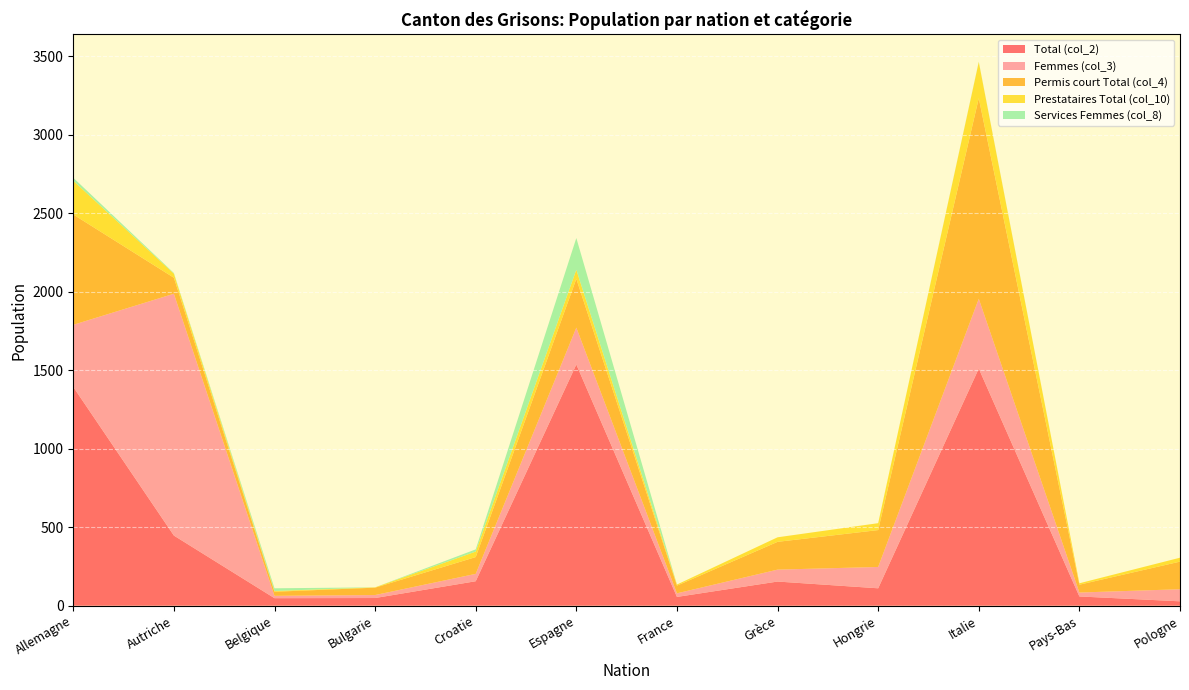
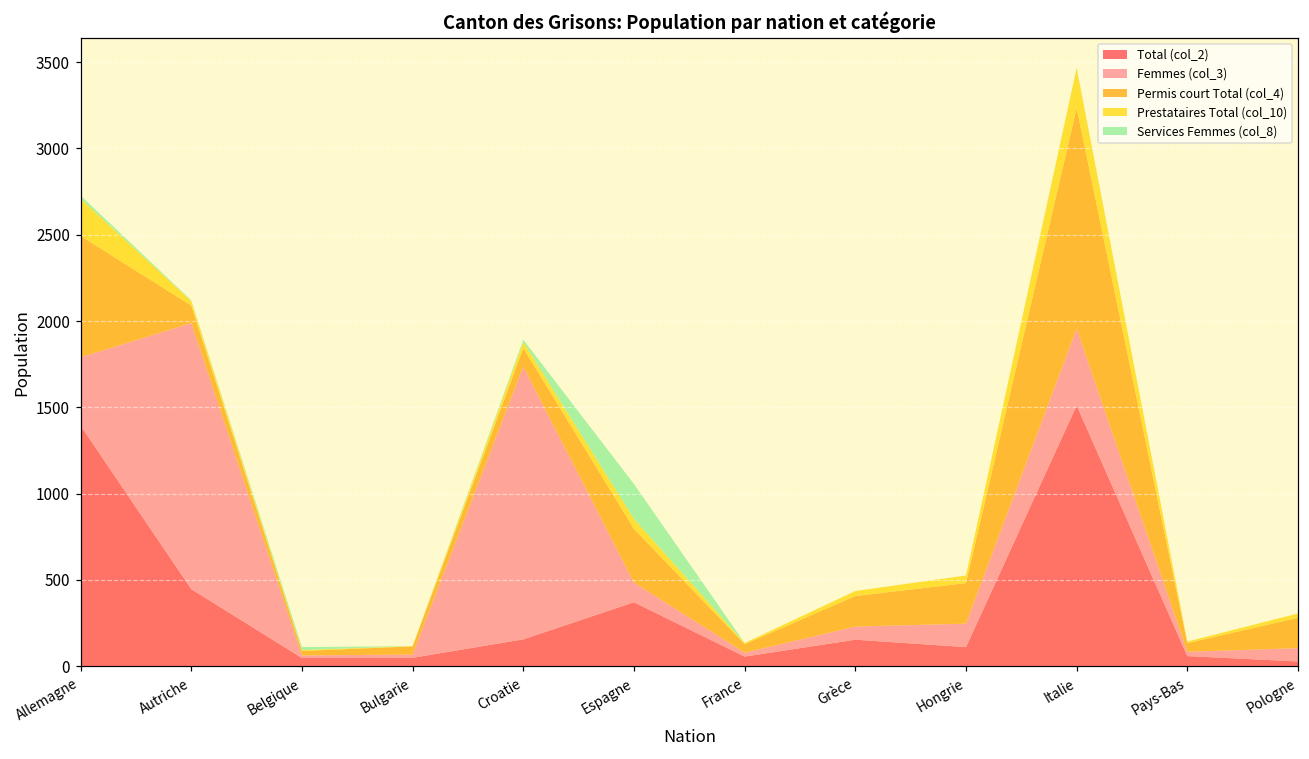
  {
    "Total (col_2)": {
      "Allemagne": 1390,
      "Autriche": 450,
      "Bulgarie": 50,
      "Croatie": 160,
-     "Espagne": 1540,
+     "Espagne": 370,
      "France": 60,
      "Grèce": 150,
      "Hongrie": 110,
      "Italie": 1510,
      "Pays-Bas": 60,
      "Pologne": 30
    },
    "Femmes (col_3)": {
      "Allemagne": 400,
      "Autriche": 1540,
      "Bulgarie": 20,
-     "Croatie": 50,
-     "Espagne": 240,
+     "Croatie": 1580,
+     "Espagne": 110,
      "France": 20,
      "Grèce": 80,
      "Hongrie": 140,
      "Italie": 450,
      "Pays-Bas": 30,
      "Pologne": 80
    },
    "Services Femmes (col_8)": {
      "Allemagne": 20,
      "Belgique": 20,
      "Espagne": 200
    }
  }
